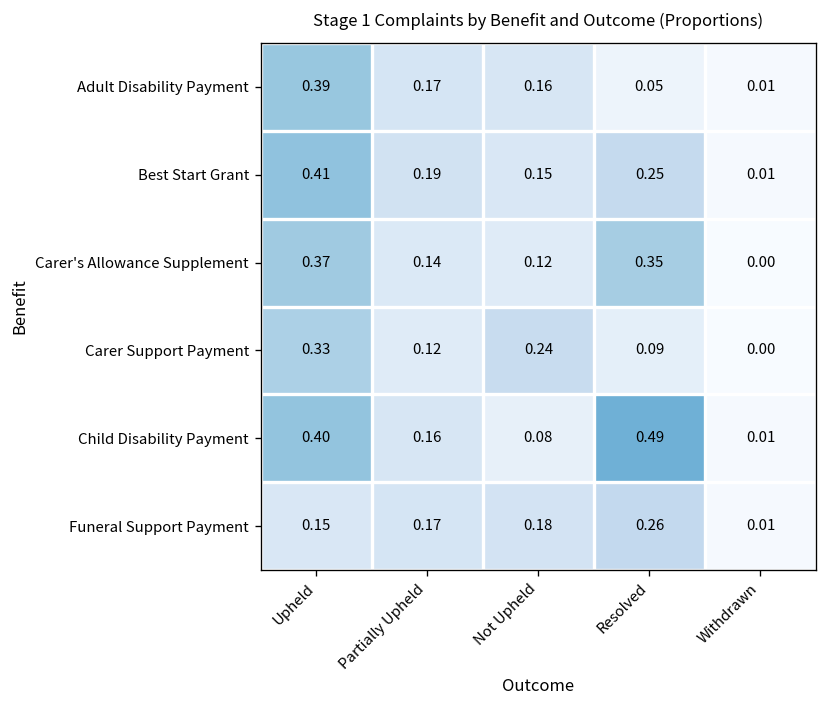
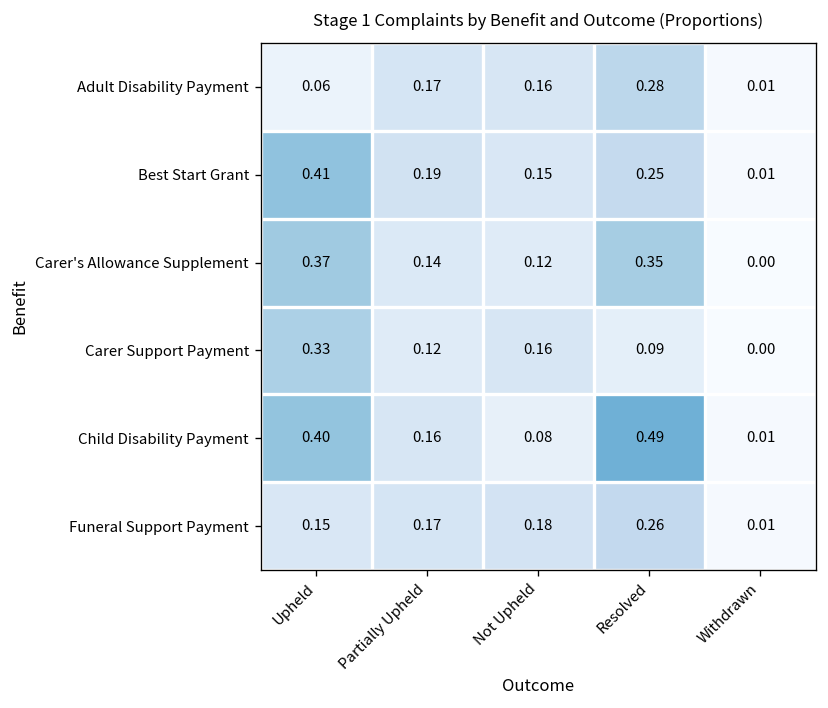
  {
    "Adult Disability Payment": {
-     "Upheld": 0.39,
+     "Upheld": 0.06,
      "Partially Upheld": 0.17,
      "Not Upheld": 0.16,
-     "Resolved": 0.05,
+     "Resolved": 0.28,
      "Withdrawn": 0.01
    },
    "Best Start Grant": {
      "Upheld": 0.41,
      "Partially Upheld": 0.19,
      "Not Upheld": 0.15,
      "Resolved": 0.25,
      "Withdrawn": 0.01
    },
    "Carer's Allowance Supplement": {
      "Upheld": 0.37,
      "Partially Upheld": 0.14,
      "Not Upheld": 0.12,
      "Resolved": 0.35,
      "Withdrawn": 0.00
    },
    "Carer Support Payment": {
      "Upheld": 0.33,
      "Partially Upheld": 0.12,
-     "Not Upheld": 0.24,
+     "Not Upheld": 0.16,
      "Resolved": 0.09,
      "Withdrawn": 0.00
    },
    "Child Disability Payment": {
      "Upheld": 0.40,
      "Partially Upheld": 0.16,
      "Not Upheld": 0.08,
      "Resolved": 0.49,
      "Withdrawn": 0.01
    },
    "Funeral Support Payment": {
      "Upheld": 0.15,
      "Partially Upheld": 0.17,
      "Not Upheld": 0.18,
      "Resolved": 0.26,
      "Withdrawn": 0.01
    }
  }
